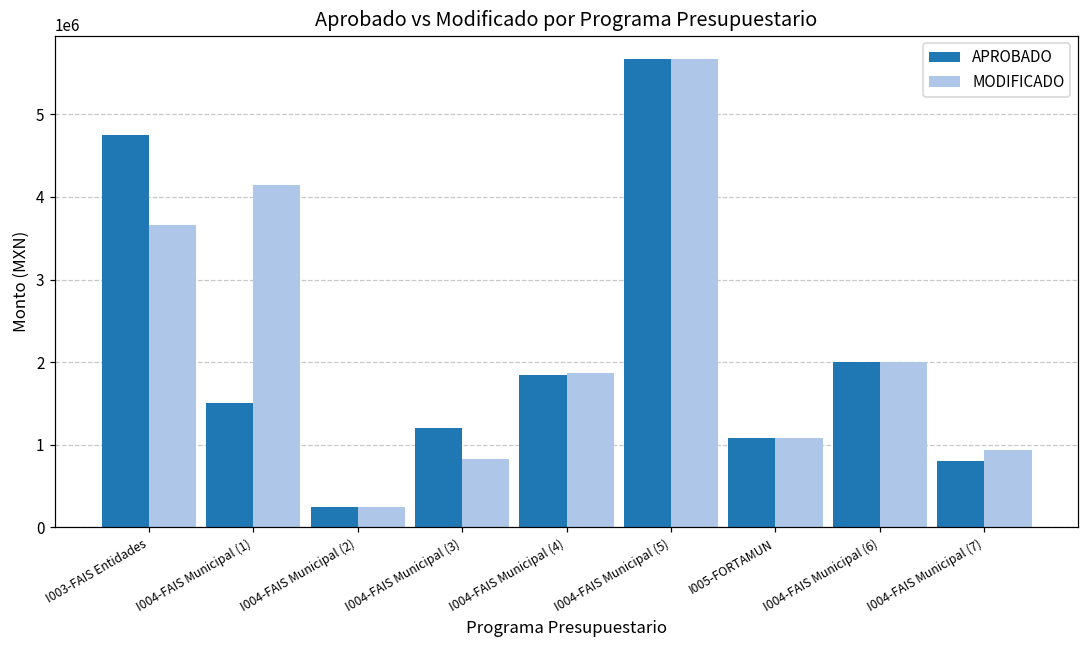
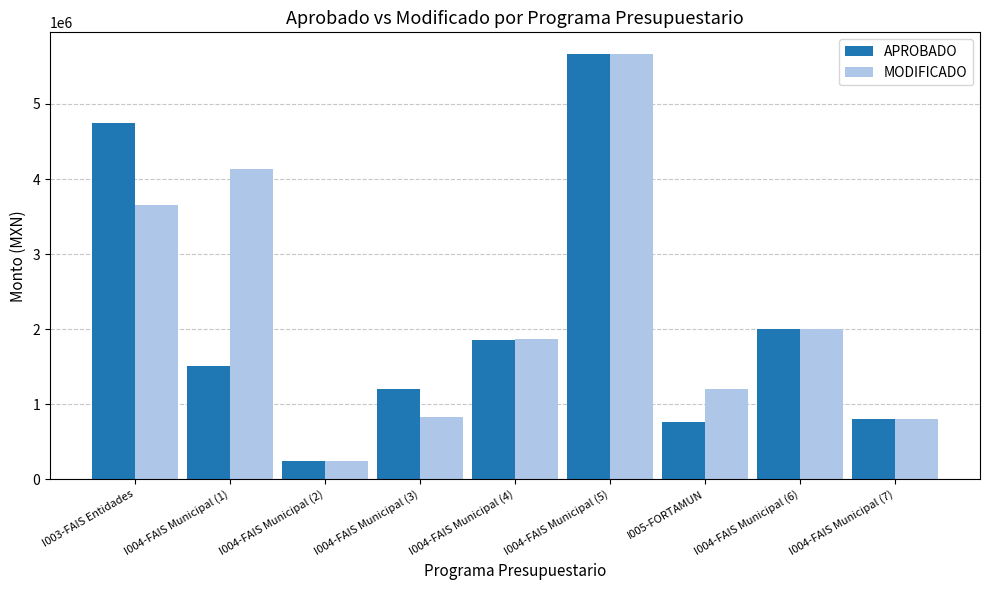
  {
    "APROBADO": {
      "I003-FAIS Entidades": 4700000,
      "I004-FAIS Municipal (1)": 1500000,
      "I004-FAIS Municipal (2)": 300000,
      "I004-FAIS Municipal (3)": 1200000,
      "I004-FAIS Municipal (4)": 1900000,
      "I004-FAIS Municipal (5)": 5700000,
-     "I005-FORTAMUN": 1100000,
+     "I005-FORTAMUN": 800000,
      "I004-FAIS Municipal (6)": 2000000,
      "I004-FAIS Municipal (7)": 800000
    },
    "MODIFICADO": {
      "I003-FAIS Entidades": 3700000,
      "I004-FAIS Municipal (1)": 4100000,
      "I004-FAIS Municipal (2)": 300000,
      "I004-FAIS Municipal (3)": 800000,
      "I004-FAIS Municipal (4)": 1900000,
      "I004-FAIS Municipal (5)": 5700000,
-     "I005-FORTAMUN": 1100000,
+     "I005-FORTAMUN": 1200000,
      "I004-FAIS Municipal (6)": 2000000,
-     "I004-FAIS Municipal (7)": 900000
+     "I004-FAIS Municipal (7)": 800000
    }
  }
